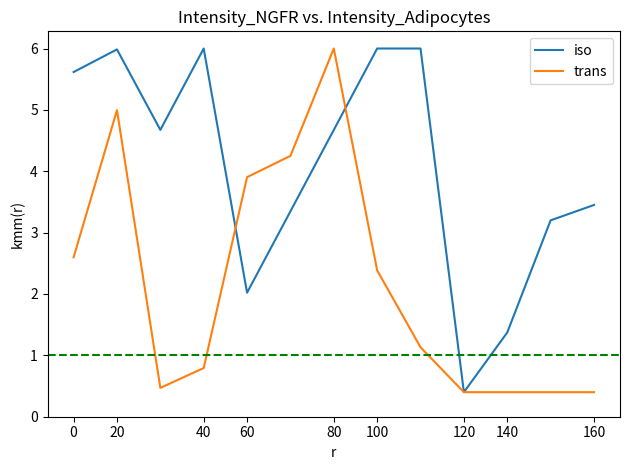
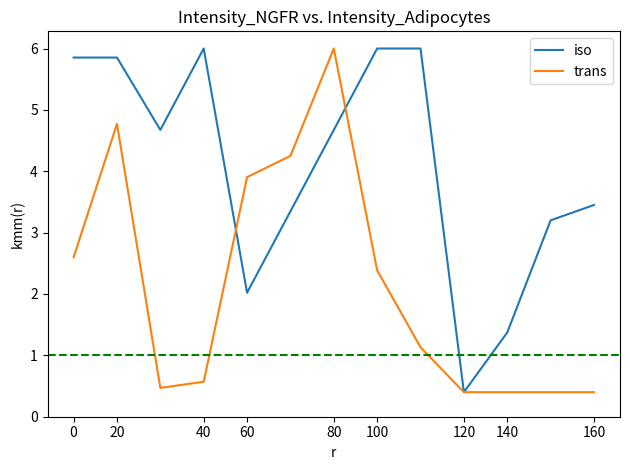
  {
    "iso": {
-     "0": 5.6,
-     "20": 6.0,
+     "0": 5.9,
+     "20": 5.9,
      "40": 6.0,
      "60": 2.0,
      "80": 4.7,
      "100": 6.0,
      "140": 1.4,
      "160": 3.5
    },
    "trans": {
      "0": 2.6,
-     "20": 5.0,
-     "40": 0.8,
+     "20": 4.8,
+     "40": 0.6,
      "60": 3.9,
      "80": 6.0,
      "100": 2.4,
      "140": 0.4,
      "160": 0.4
    }
  }
